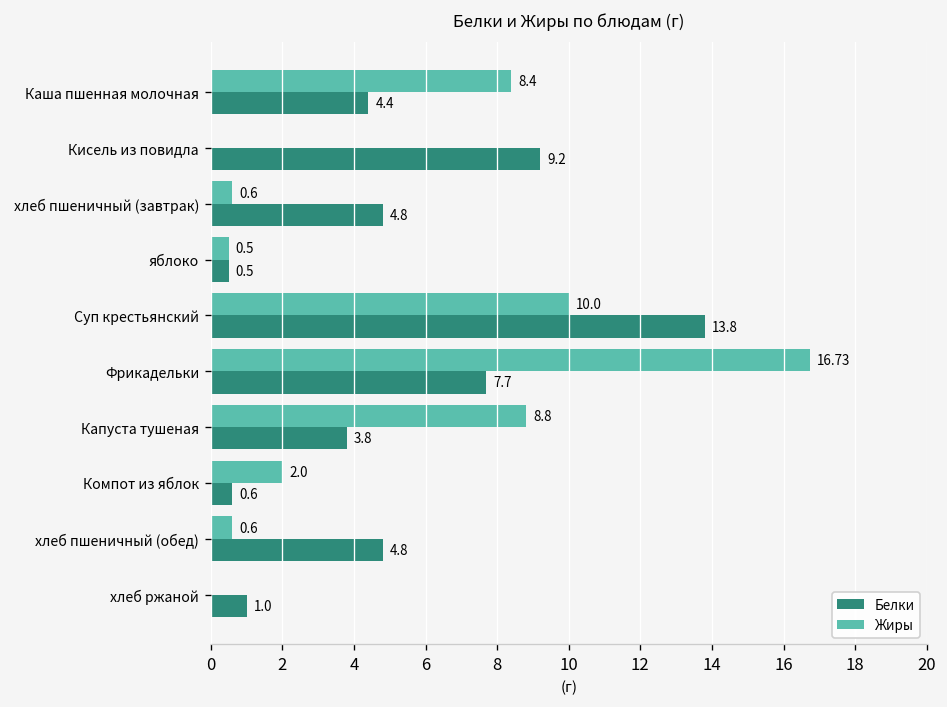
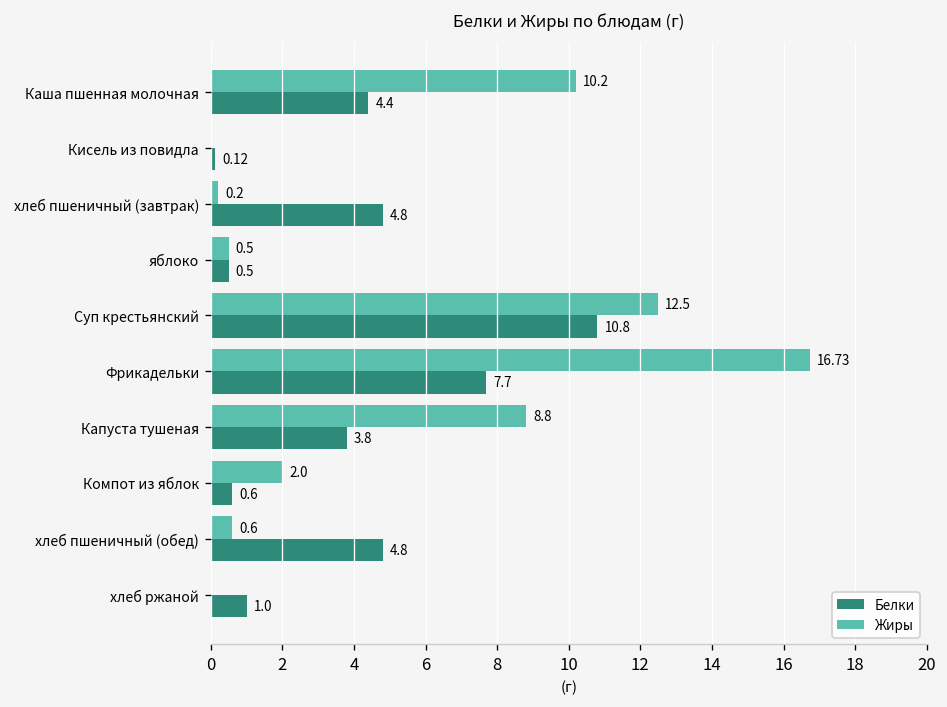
  {
    "Белки": {
      "Каша пшенная молочная": 4.4,
-     "Кисель из повидла": 9.2,
+     "Кисель из повидла": 0.12,
      "хлеб пшеничный (завтрак)": 4.8,
      "яблоко": 0.5,
-     "Суп крестьянский": 13.8,
+     "Суп крестьянский": 10.8,
      "Фрикадельки": 7.7,
      "Капуста тушеная": 3.8,
      "Компот из яблок": 0.6,
      "хлеб пшеничный (обед)": 4.8,
      "хлеб ржаной": 1.0
    },
    "Жиры": {
-     "Каша пшенная молочная": 8.4,
-     "хлеб пшеничный (завтрак)": 0.6,
+     "Каша пшенная молочная": 10.2,
+     "хлеб пшеничный (завтрак)": 0.2,
      "яблоко": 0.5,
-     "Суп крестьянский": 10.0,
+     "Суп крестьянский": 12.5,
      "Фрикадельки": 16.73,
      "Капуста тушеная": 8.8,
      "Компот из яблок": 2.0,
      "хлеб пшеничный (обед)": 0.6
    }
  }
